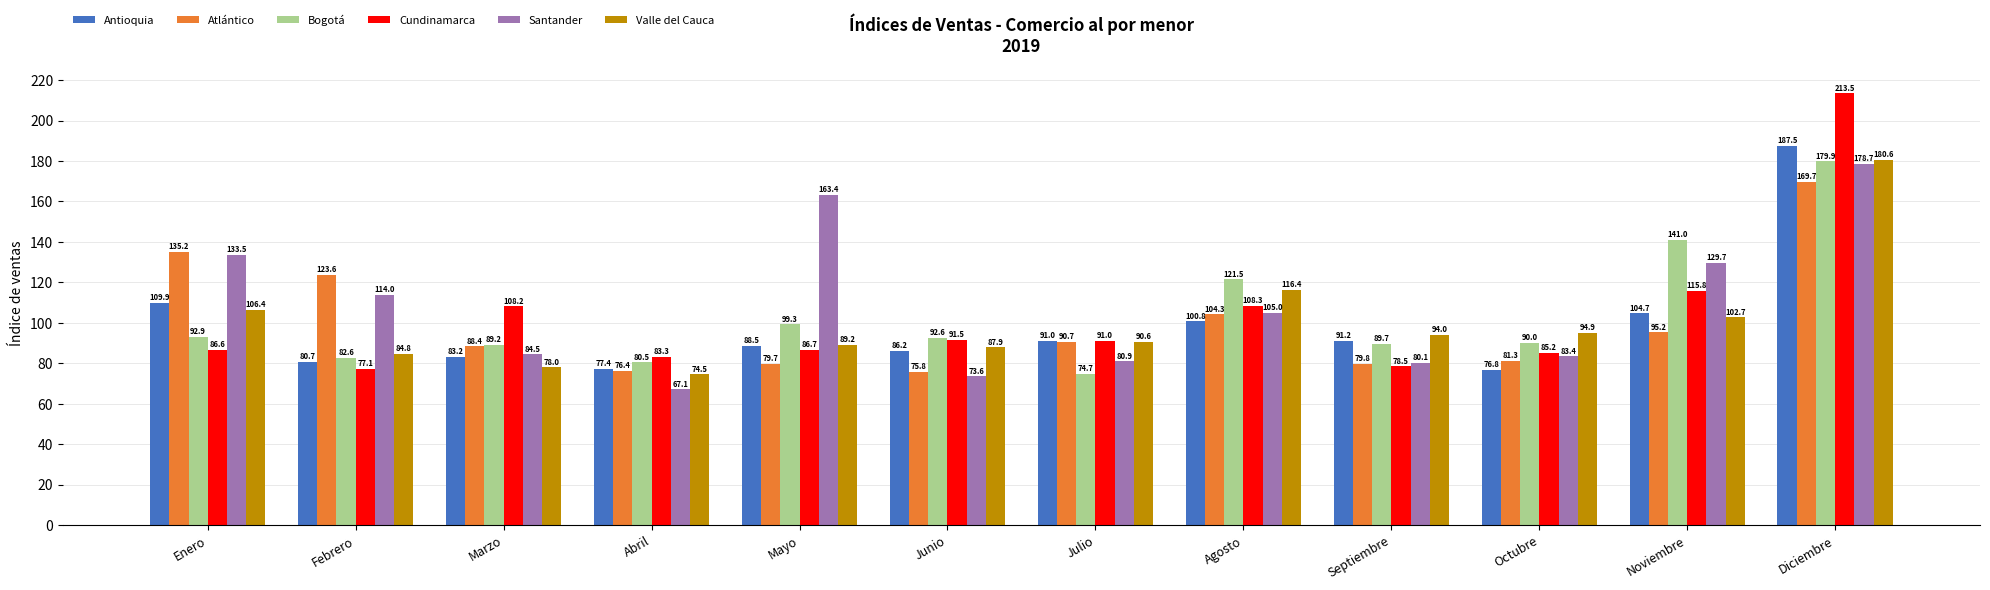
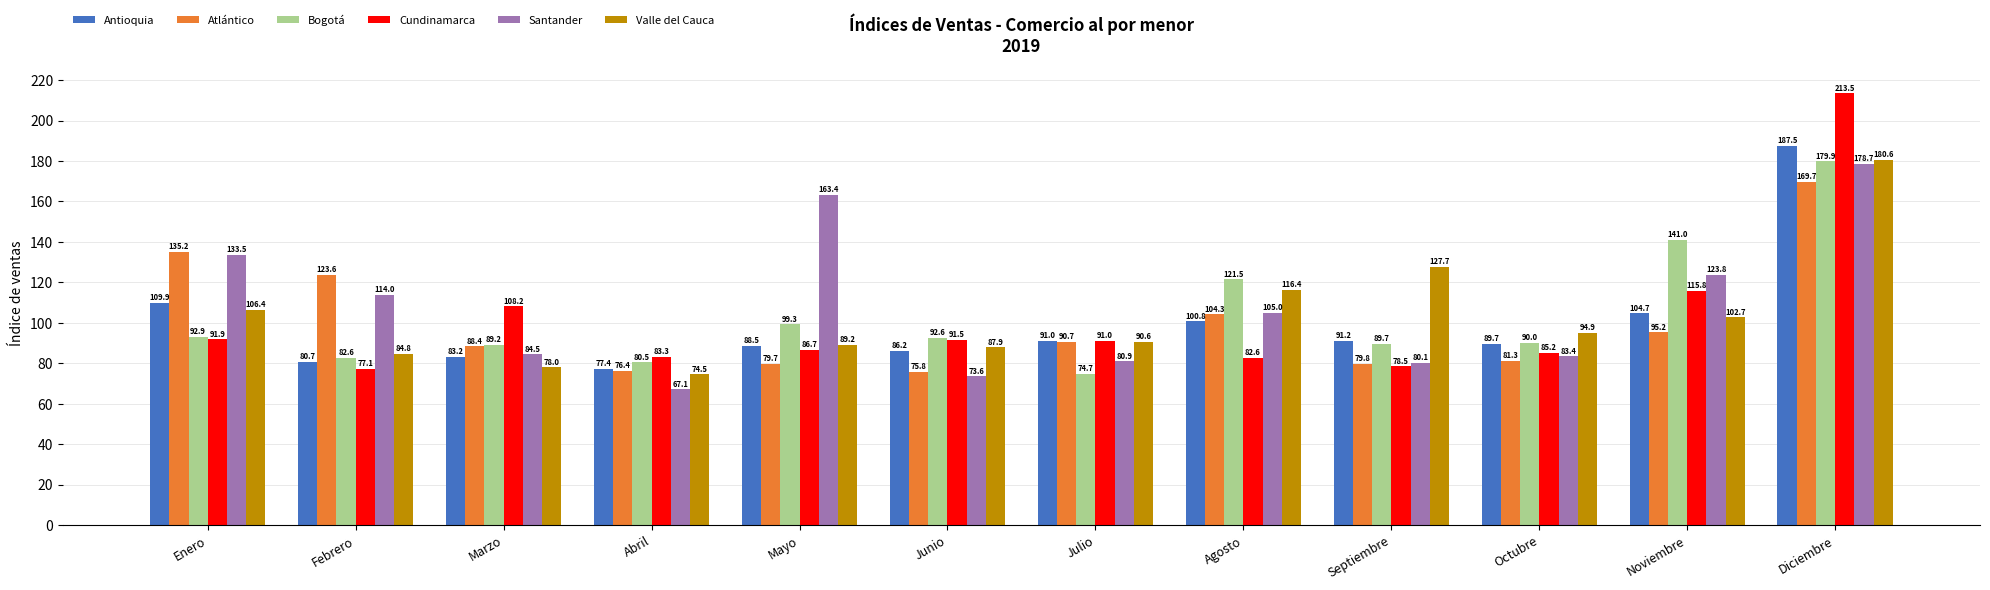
  {
    "Antioquia": {
      "Enero": 109.9,
      "Febrero": 80.7,
      "Marzo": 83.2,
      "Abril": 77.4,
      "Mayo": 88.5,
      "Junio": 86.2,
      "Julio": 91.0,
      "Agosto": 100.8,
      "Septiembre": 91.2,
-     "Octubre": 76.8,
+     "Octubre": 89.7,
      "Noviembre": 104.7,
      "Diciembre": 187.5
    },
    "Atlántico": {
      "Enero": 135.2,
      "Febrero": 123.6,
      "Marzo": 88.4,
      "Abril": 76.4,
      "Mayo": 79.7,
      "Junio": 75.8,
      "Julio": 90.7,
      "Agosto": 104.3,
      "Septiembre": 79.8,
      "Octubre": 81.3,
      "Noviembre": 95.2,
      "Diciembre": 169.7
    },
    "Bogotá": {
      "Enero": 92.9,
      "Febrero": 82.6,
      "Marzo": 89.2,
      "Abril": 80.5,
      "Mayo": 99.3,
      "Junio": 92.6,
      "Julio": 74.7,
      "Agosto": 121.5,
      "Septiembre": 89.7,
      "Octubre": 90.0,
      "Noviembre": 141.0,
      "Diciembre": 179.9
    },
    "Cundinamarca": {
-     "Enero": 86.6,
+     "Enero": 91.9,
      "Febrero": 77.1,
      "Marzo": 108.2,
      "Abril": 83.3,
      "Mayo": 86.7,
      "Junio": 91.5,
      "Julio": 91.0,
-     "Agosto": 108.3,
+     "Agosto": 82.6,
      "Septiembre": 78.5,
      "Octubre": 85.2,
      "Noviembre": 115.8,
      "Diciembre": 213.5
    },
    "Santander": {
      "Enero": 133.5,
      "Febrero": 114.0,
      "Marzo": 84.5,
      "Abril": 67.1,
      "Mayo": 163.4,
      "Junio": 73.6,
      "Julio": 80.9,
      "Agosto": 105.0,
      "Septiembre": 80.1,
      "Octubre": 83.4,
-     "Noviembre": 129.7,
+     "Noviembre": 123.8,
      "Diciembre": 178.7
    },
    "Valle del Cauca": {
      "Enero": 106.4,
      "Febrero": 84.8,
      "Marzo": 78.0,
      "Abril": 74.5,
      "Mayo": 89.2,
      "Junio": 87.9,
      "Julio": 90.6,
      "Agosto": 116.4,
-     "Septiembre": 94.0,
+     "Septiembre": 127.7,
      "Octubre": 94.9,
      "Noviembre": 102.7,
      "Diciembre": 180.6
    }
  }
